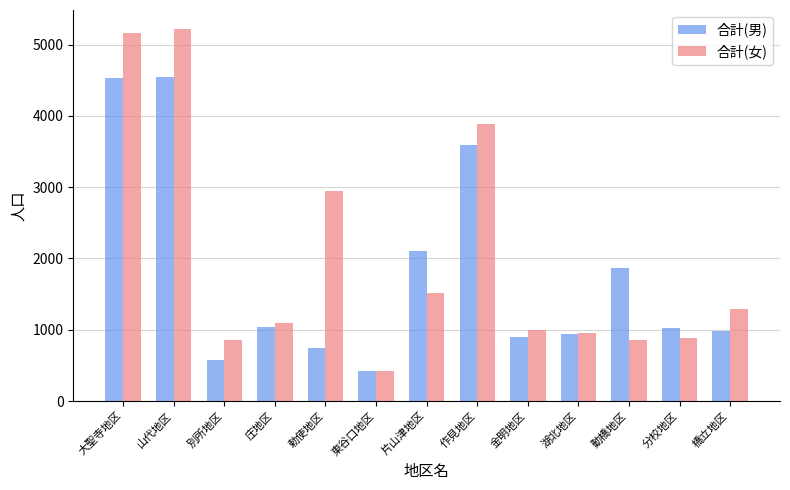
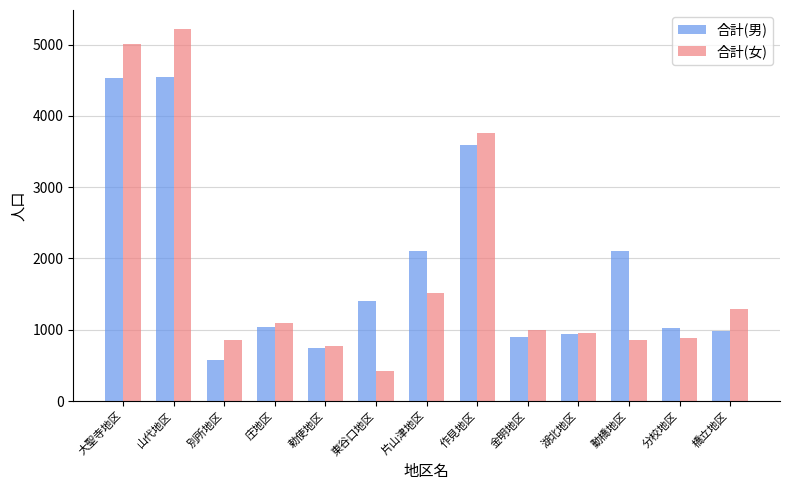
  {
    "合計(男)": {
      "大聖寺地区": 4500,
      "山代地区": 4500,
      "別所地区": 600,
      "庄地区": 1000,
      "勅使地区": 700,
-     "東谷口地区": 400,
+     "東谷口地区": 1400,
      "片山津地区": 2100,
      "作見地区": 3600,
      "金明地区": 900,
      "湖北地区": 900,
-     "動橋地区": 1900,
+     "動橋地区": 2100,
      "分校地区": 1000,
      "橋立地区": 1000
    },
    "合計(女)": {
-     "大聖寺地区": 5200,
+     "大聖寺地区": 5000,
      "山代地区": 5200,
      "別所地区": 900,
      "庄地区": 1100,
-     "勅使地区": 2900,
+     "勅使地区": 800,
      "東谷口地区": 400,
      "片山津地区": 1500,
-     "作見地区": 3900,
+     "作見地区": 3800,
      "金明地区": 1000,
      "湖北地区": 1000,
      "動橋地区": 900,
      "分校地区": 900,
      "橋立地区": 1300
    }
  }
